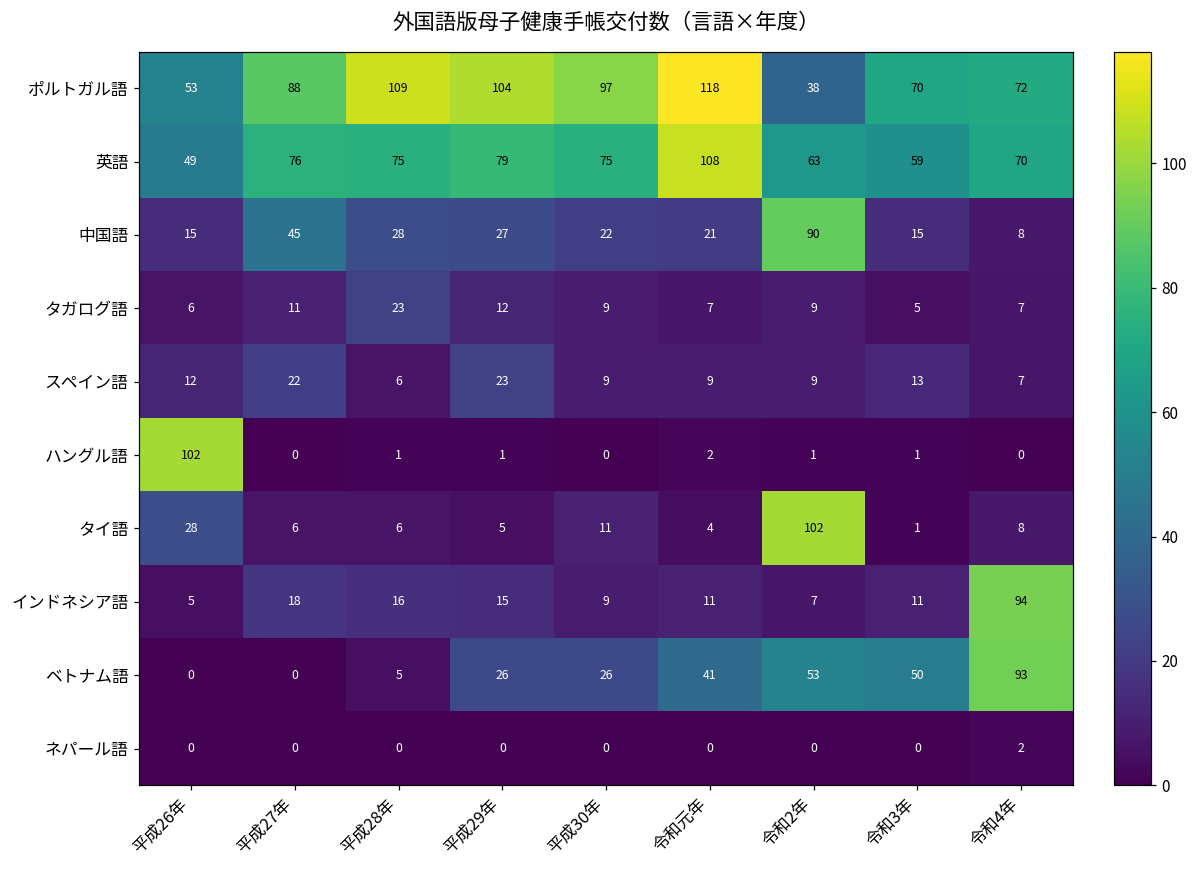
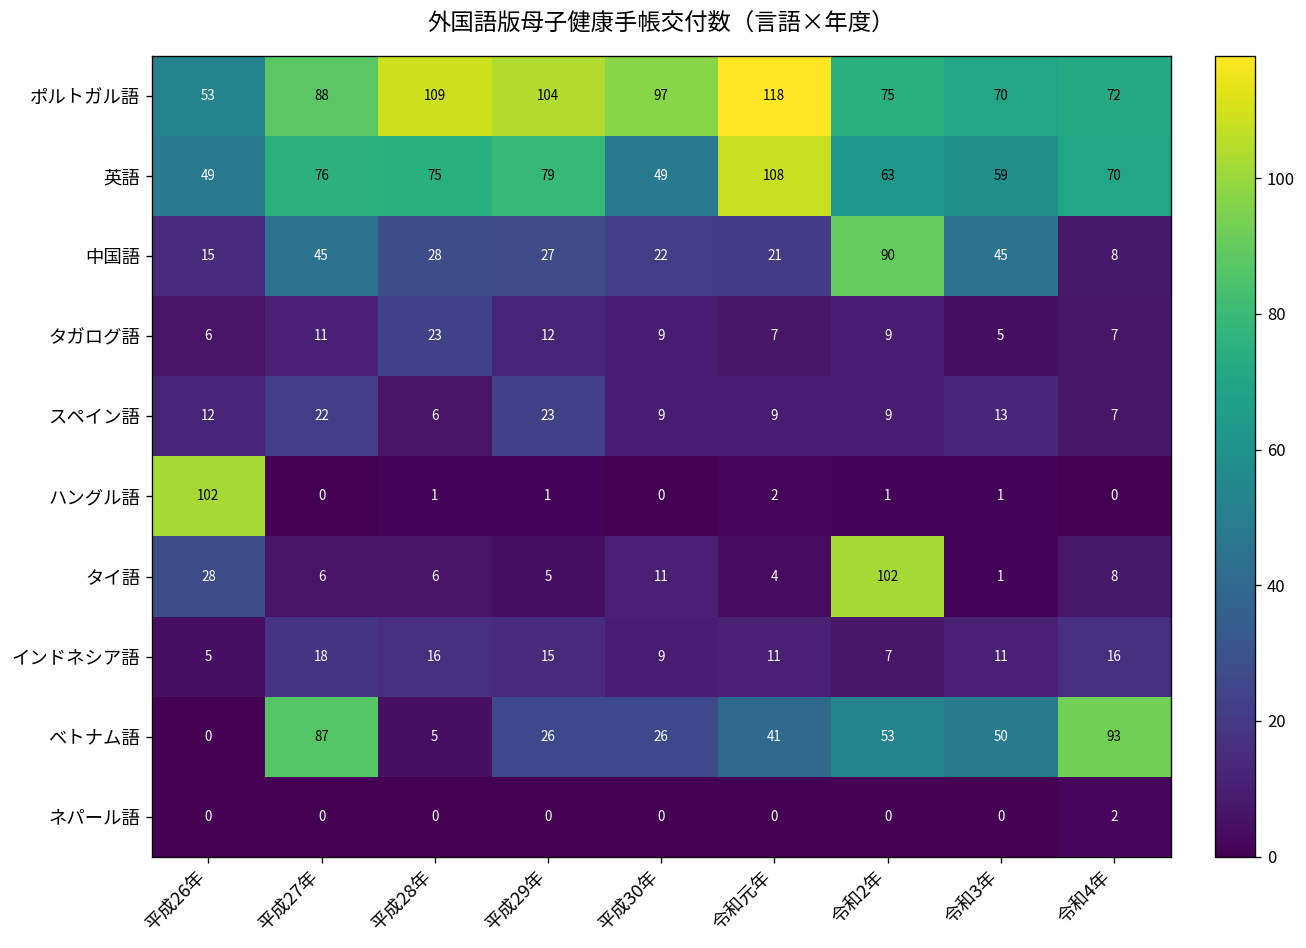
  {
    "ポルトガル語": {
      "平成26年": 53,
      "平成27年": 88,
      "平成28年": 109,
      "平成29年": 104,
      "平成30年": 97,
      "令和元年": 118,
-     "令和2年": 38,
+     "令和2年": 75,
      "令和3年": 70,
      "令和4年": 72
    },
    "英語": {
      "平成26年": 49,
      "平成27年": 76,
      "平成28年": 75,
      "平成29年": 79,
-     "平成30年": 75,
+     "平成30年": 49,
      "令和元年": 108,
      "令和2年": 63,
      "令和3年": 59,
      "令和4年": 70
    },
    "中国語": {
      "平成26年": 15,
      "平成27年": 45,
      "平成28年": 28,
      "平成29年": 27,
      "平成30年": 22,
      "令和元年": 21,
      "令和2年": 90,
-     "令和3年": 15,
+     "令和3年": 45,
      "令和4年": 8
    },
    "タガログ語": {
      "平成26年": 6,
      "平成27年": 11,
      "平成28年": 23,
      "平成29年": 12,
      "平成30年": 9,
      "令和元年": 7,
      "令和2年": 9,
      "令和3年": 5,
      "令和4年": 7
    },
    "スペイン語": {
      "平成26年": 12,
      "平成27年": 22,
      "平成28年": 6,
      "平成29年": 23,
      "平成30年": 9,
      "令和元年": 9,
      "令和2年": 9,
      "令和3年": 13,
      "令和4年": 7
    },
    "ハングル語": {
      "平成26年": 102,
      "平成27年": 0,
      "平成28年": 1,
      "平成29年": 1,
      "平成30年": 0,
      "令和元年": 2,
      "令和2年": 1,
      "令和3年": 1,
      "令和4年": 0
    },
    "タイ語": {
      "平成26年": 28,
      "平成27年": 6,
      "平成28年": 6,
      "平成29年": 5,
      "平成30年": 11,
      "令和元年": 4,
      "令和2年": 102,
      "令和3年": 1,
      "令和4年": 8
    },
    "インドネシア語": {
      "平成26年": 5,
      "平成27年": 18,
      "平成28年": 16,
      "平成29年": 15,
      "平成30年": 9,
      "令和元年": 11,
      "令和2年": 7,
      "令和3年": 11,
-     "令和4年": 94
+     "令和4年": 16
    },
    "ベトナム語": {
      "平成26年": 0,
-     "平成27年": 0,
+     "平成27年": 87,
      "平成28年": 5,
      "平成29年": 26,
      "平成30年": 26,
      "令和元年": 41,
      "令和2年": 53,
      "令和3年": 50,
      "令和4年": 93
    },
    "ネパール語": {
      "平成26年": 0,
      "平成27年": 0,
      "平成28年": 0,
      "平成29年": 0,
      "平成30年": 0,
      "令和元年": 0,
      "令和2年": 0,
      "令和3年": 0,
      "令和4年": 2
    }
  }
